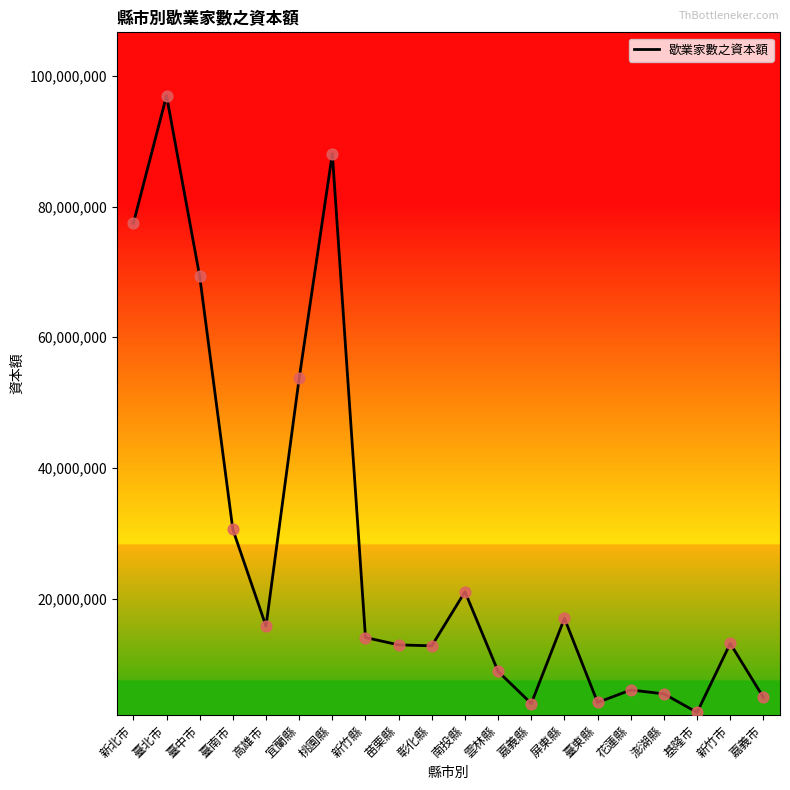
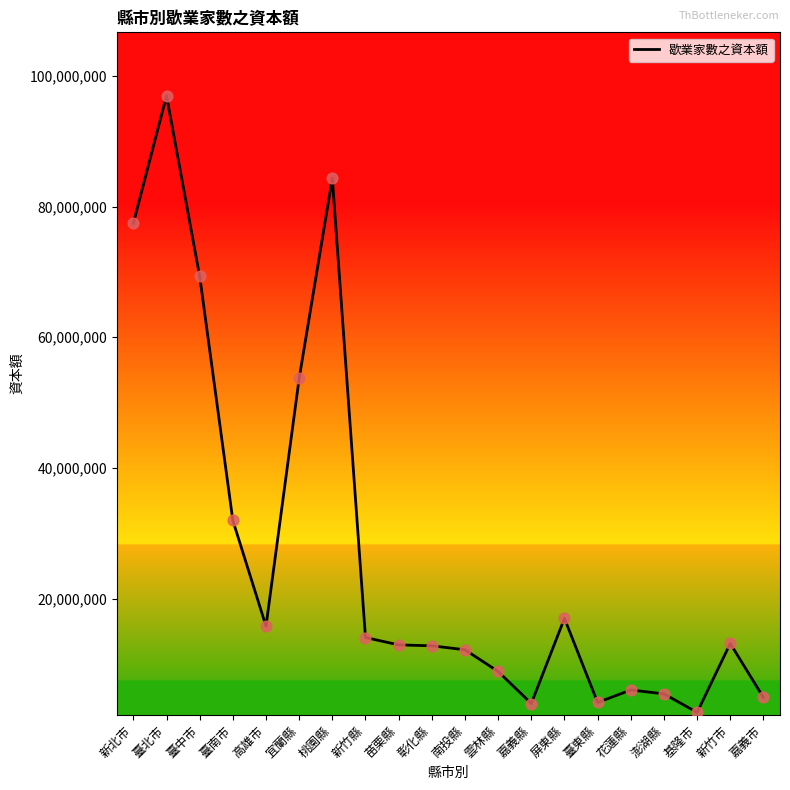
  {
    "新北市": "77,000,000",
    "臺北市": "97,000,000",
    "臺中市": "69,000,000",
-   "臺南市": "31,000,000",
+   "臺南市": "32,000,000",
    "高雄市": "16,000,000",
    "宜蘭縣": "54,000,000",
-   "桃園縣": "88,000,000",
+   "桃園縣": "84,000,000",
    "新竹縣": "14,000,000",
    "苗栗縣": "13,000,000",
    "彰化縣": "13,000,000",
-   "南投縣": "21,000,000",
+   "南投縣": "12,000,000",
    "雲林縣": "9,000,000",
    "嘉義縣": "4,000,000",
    "屏東縣": "17,000,000",
    "臺東縣": "4,000,000",
    "花蓮縣": "6,000,000",
    "澎湖縣": "5,000,000",
    "基隆市": "3,000,000",
    "新竹市": "13,000,000",
    "嘉義市": "5,000,000"
  }
